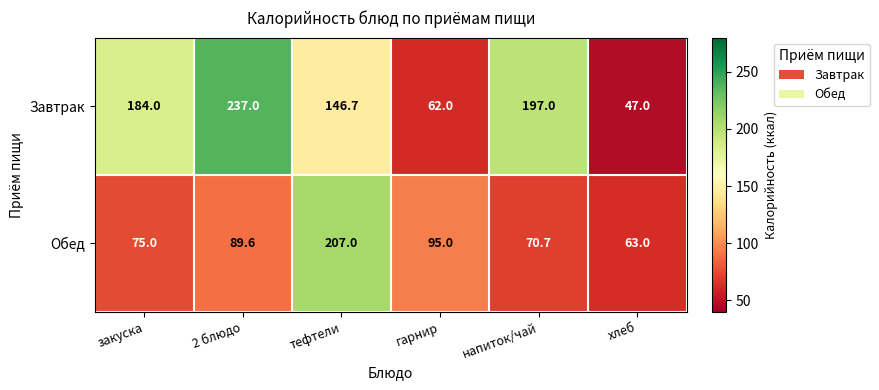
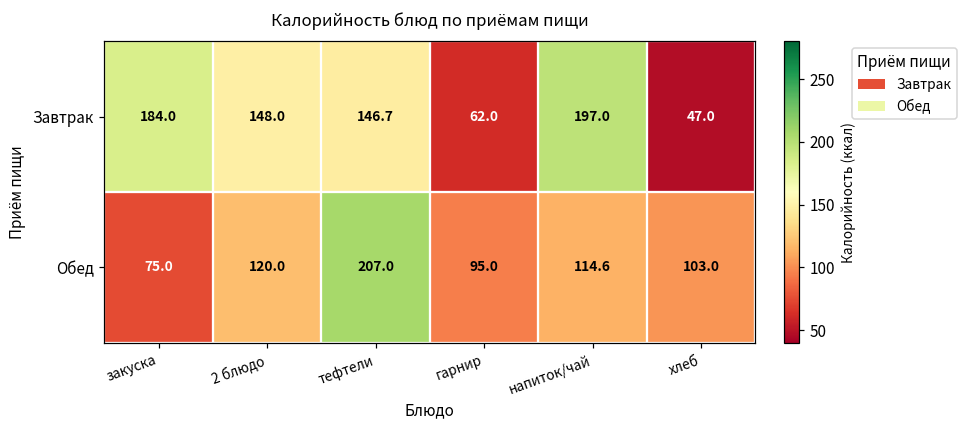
  {
    "Завтрак": {
      "закуска": 184.0,
-     "2 блюдо": 237.0,
+     "2 блюдо": 148.0,
      "тефтели": 146.7,
      "гарнир": 62.0,
      "напиток/чай": 197.0,
      "хлеб": 47.0
    },
    "Обед": {
      "закуска": 75.0,
-     "2 блюдо": 89.6,
+     "2 блюдо": 120.0,
      "тефтели": 207.0,
      "гарнир": 95.0,
-     "напиток/чай": 70.7,
-     "хлеб": 63.0
+     "напиток/чай": 114.6,
+     "хлеб": 103.0
    }
  }
